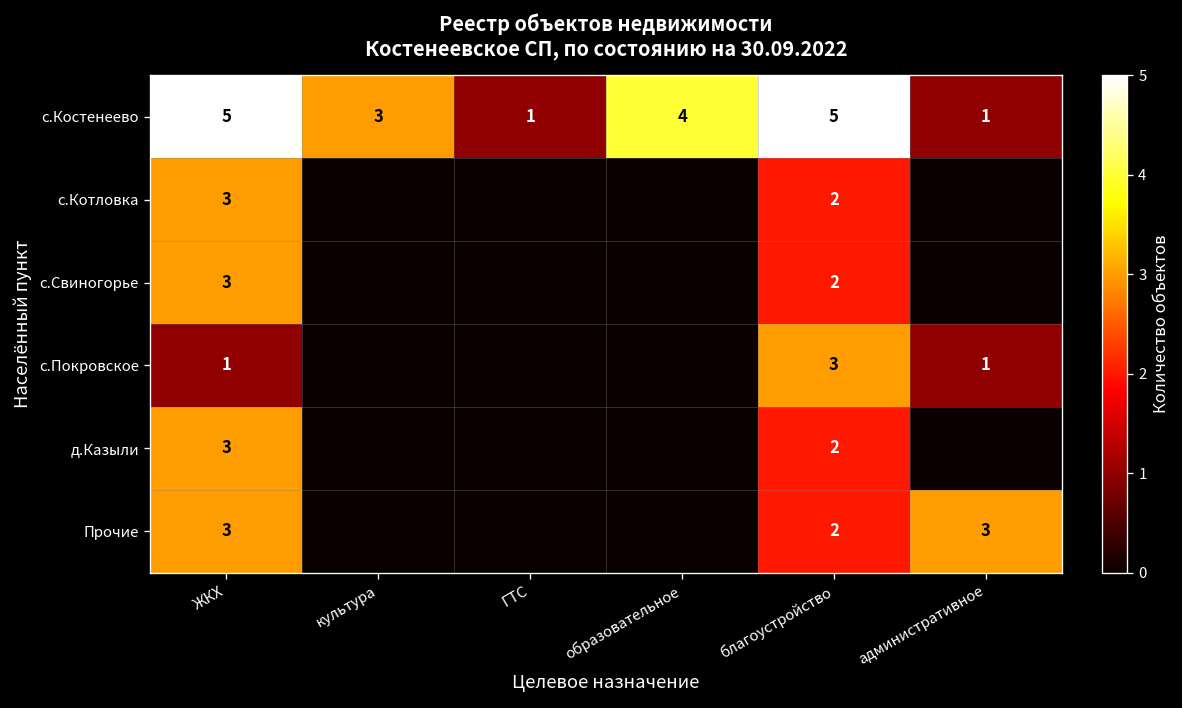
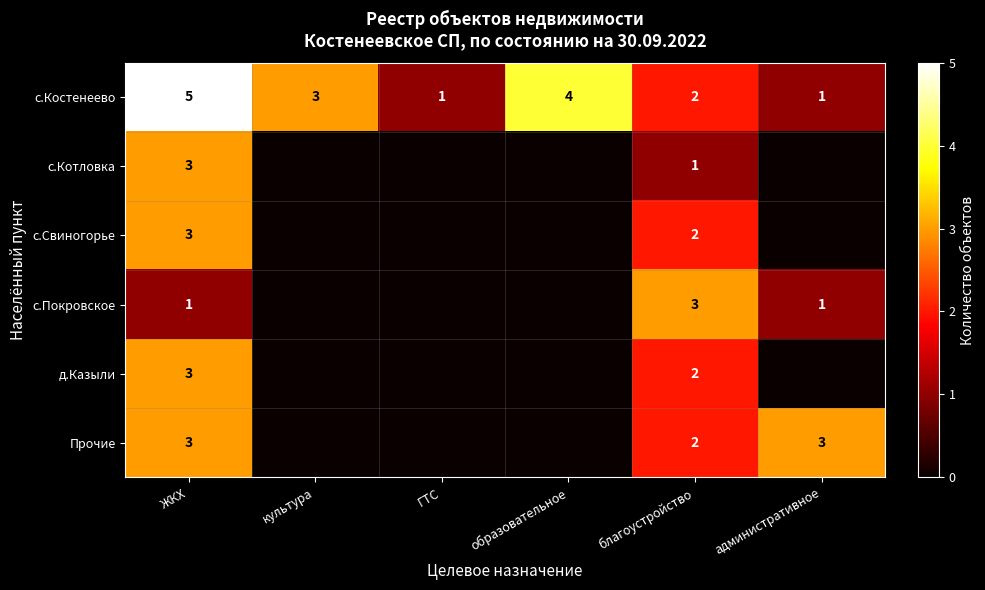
  {
    "с.Костенеево": {
      "ЖКХ": 5,
      "культура": 3,
      "ГТС": 1,
      "образовательное": 4,
-     "благоустройство": 5,
+     "благоустройство": 2,
      "административное": 1
    },
    "с.Котловка": {
      "ЖКХ": 3,
-     "благоустройство": 2
+     "благоустройство": 1
    },
    "с.Свиногорье": {
      "ЖКХ": 3,
      "благоустройство": 2
    },
    "с.Покровское": {
      "ЖКХ": 1,
      "благоустройство": 3,
      "административное": 1
    },
    "д.Казыли": {
      "ЖКХ": 3,
      "благоустройство": 2
    },
    "Прочие": {
      "ЖКХ": 3,
      "благоустройство": 2,
      "административное": 3
    }
  }
